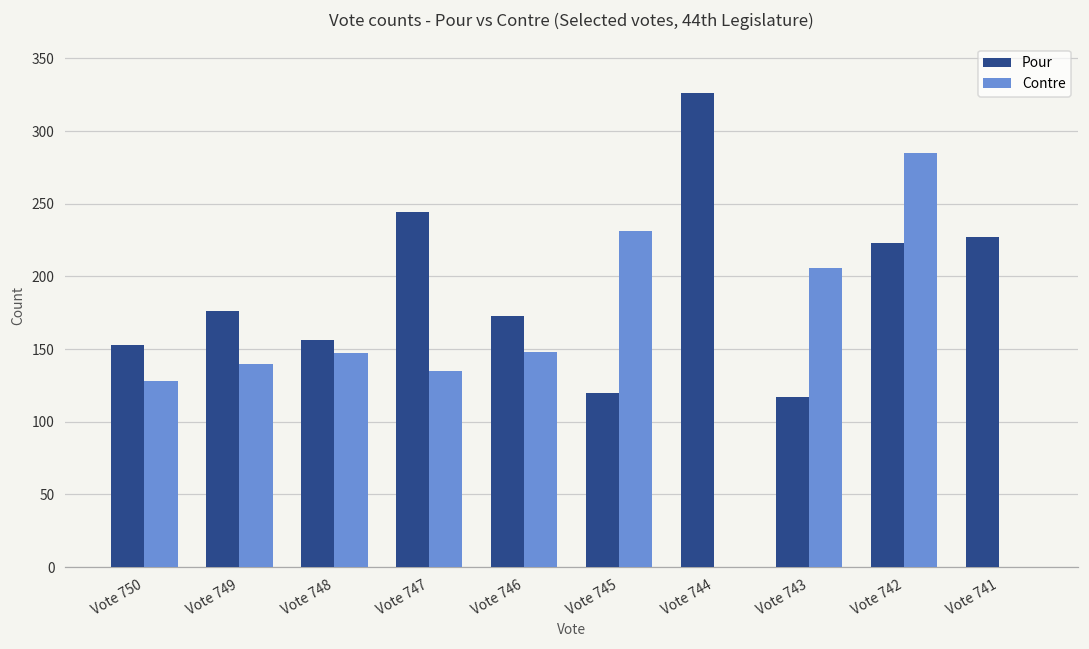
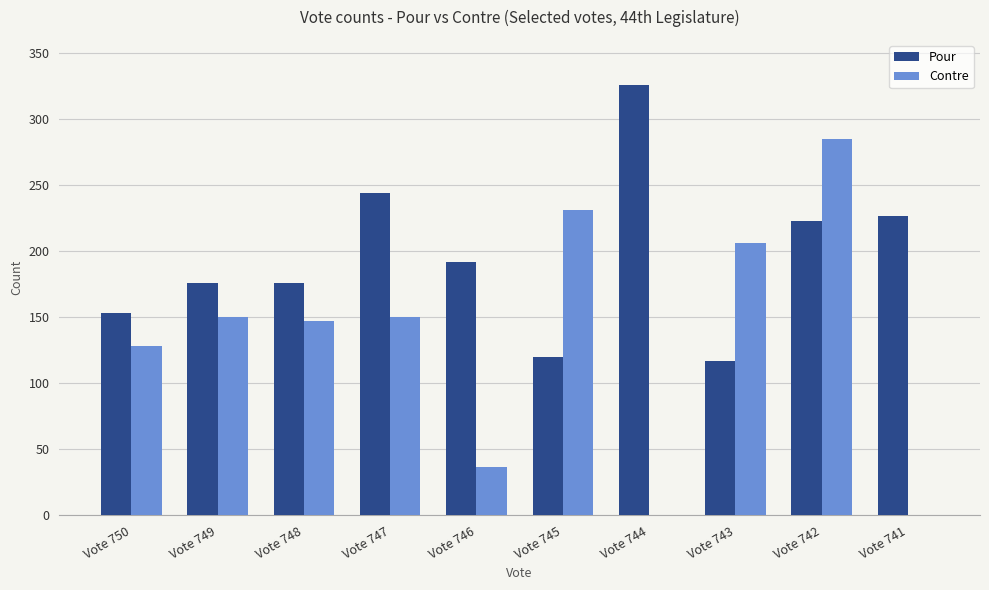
  {
    "Pour": {
      "Vote 750": 153,
      "Vote 749": 176,
-     "Vote 748": 156,
+     "Vote 748": 176,
      "Vote 747": 244,
-     "Vote 746": 173,
+     "Vote 746": 192,
      "Vote 745": 120,
      "Vote 744": 326,
      "Vote 743": 117,
      "Vote 742": 223,
      "Vote 741": 227
    },
    "Contre": {
      "Vote 750": 128,
-     "Vote 749": 140,
+     "Vote 749": 150,
      "Vote 748": 147,
-     "Vote 747": 135,
-     "Vote 746": 148,
+     "Vote 747": 150,
+     "Vote 746": 37,
      "Vote 745": 231,
      "Vote 744": 0,
      "Vote 743": 206,
      "Vote 742": 285,
      "Vote 741": 0
    }
  }
